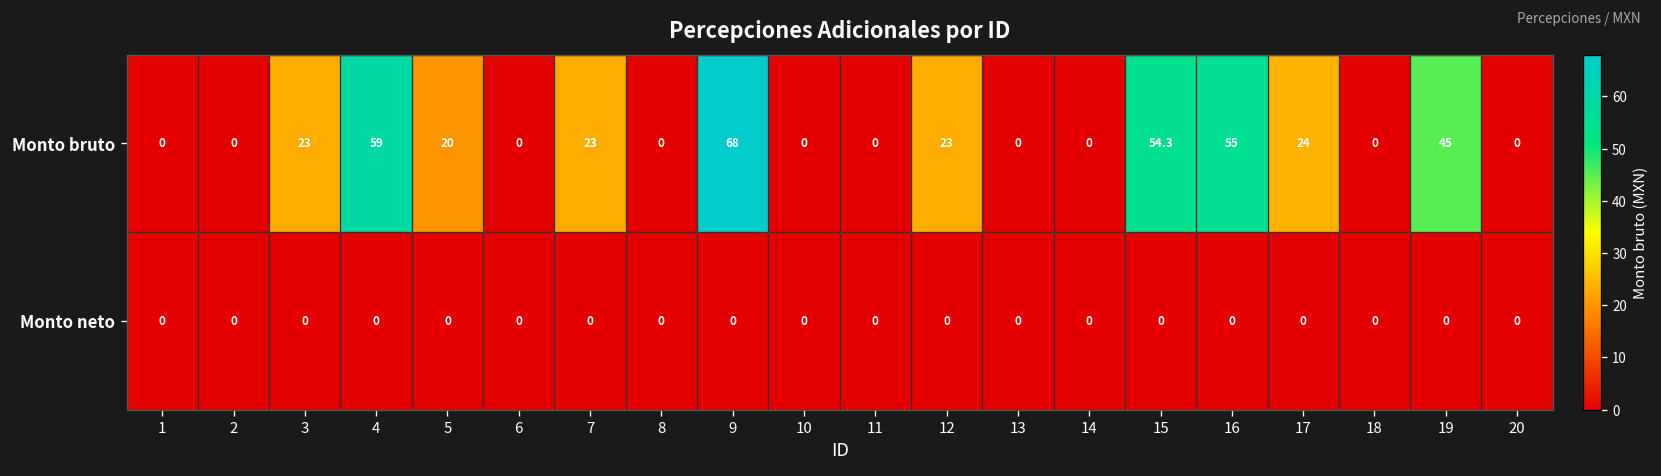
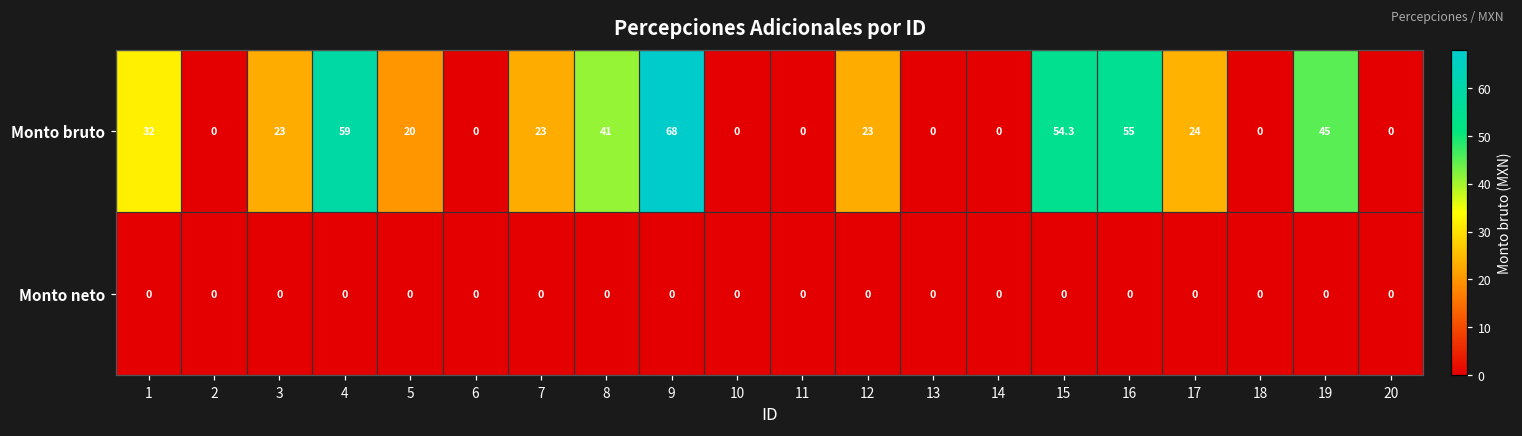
  {
    "Monto bruto": {
-     "1": 0,
+     "1": 32,
      "2": 0,
      "3": 23,
      "4": 59,
      "5": 20,
      "6": 0,
      "7": 23,
-     "8": 0,
+     "8": 41,
      "9": 68,
      "10": 0,
      "11": 0,
      "12": 23,
      "13": 0,
      "14": 0,
      "15": 54.3,
      "16": 55,
      "17": 24,
      "18": 0,
      "19": 45,
      "20": 0
    },
    "Monto neto": {
      "1": 0,
      "2": 0,
      "3": 0,
      "4": 0,
      "5": 0,
      "6": 0,
      "7": 0,
      "8": 0,
      "9": 0,
      "10": 0,
      "11": 0,
      "12": 0,
      "13": 0,
      "14": 0,
      "15": 0,
      "16": 0,
      "17": 0,
      "18": 0,
      "19": 0,
      "20": 0
    }
  }
